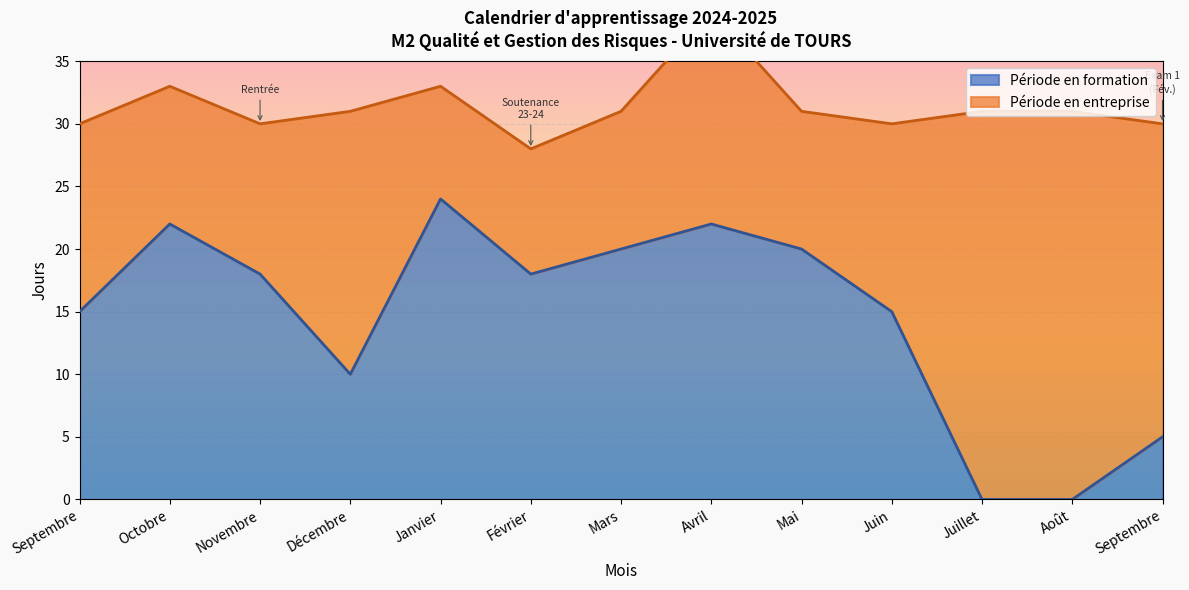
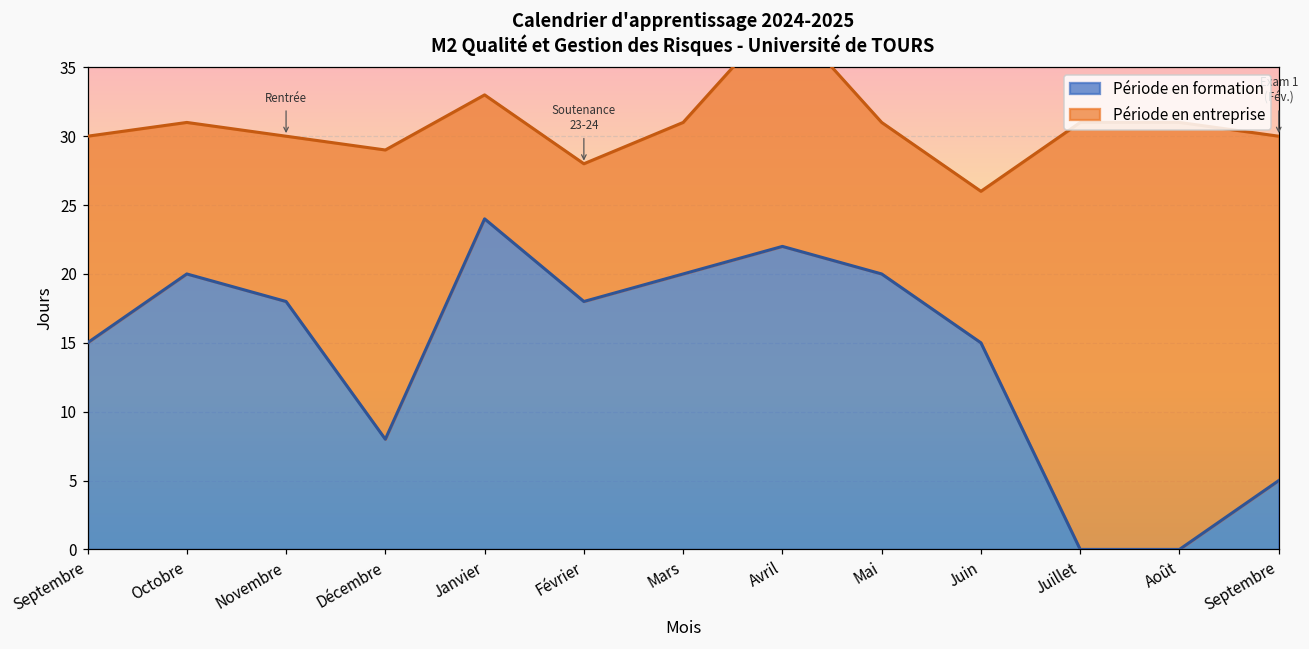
  {
    "Période en formation": {
-     "Octobre": 22,
+     "Octobre": 20,
      "Novembre": 18,
-     "Décembre": 10,
+     "Décembre": 8,
      "Janvier": 24,
      "Février": 18,
      "Mars": 20,
      "Avril": 22,
      "Mai": 20,
      "Juin": 15,
      "Juillet": 0,
      "Août": 0
    },
    "Période en entreprise": {
      "Octobre": 11,
      "Novembre": 12,
      "Décembre": 21,
      "Janvier": 9,
      "Mars": 11,
      "Mai": 11,
-     "Juin": 15
+     "Juin": 11
    }
  }
